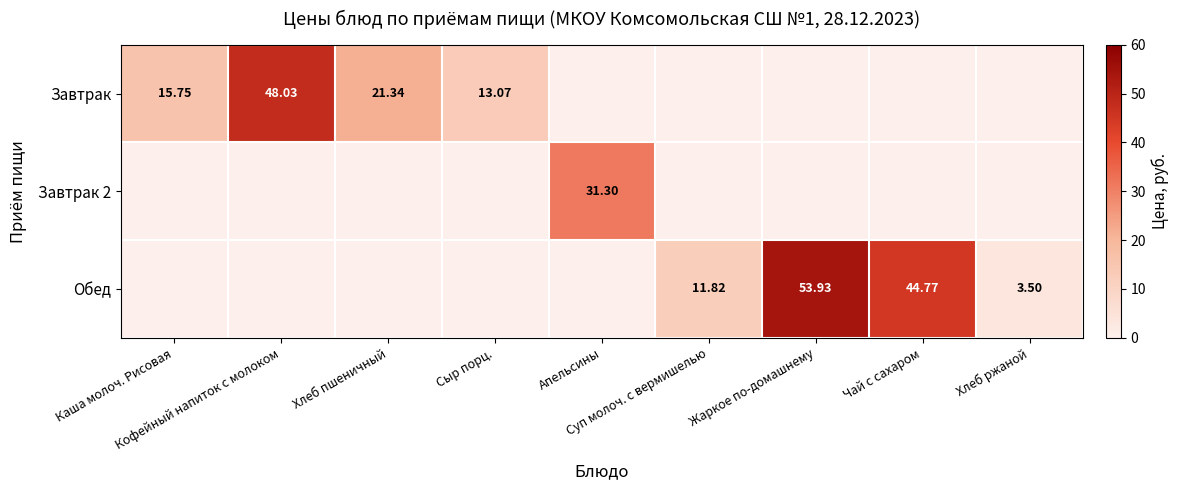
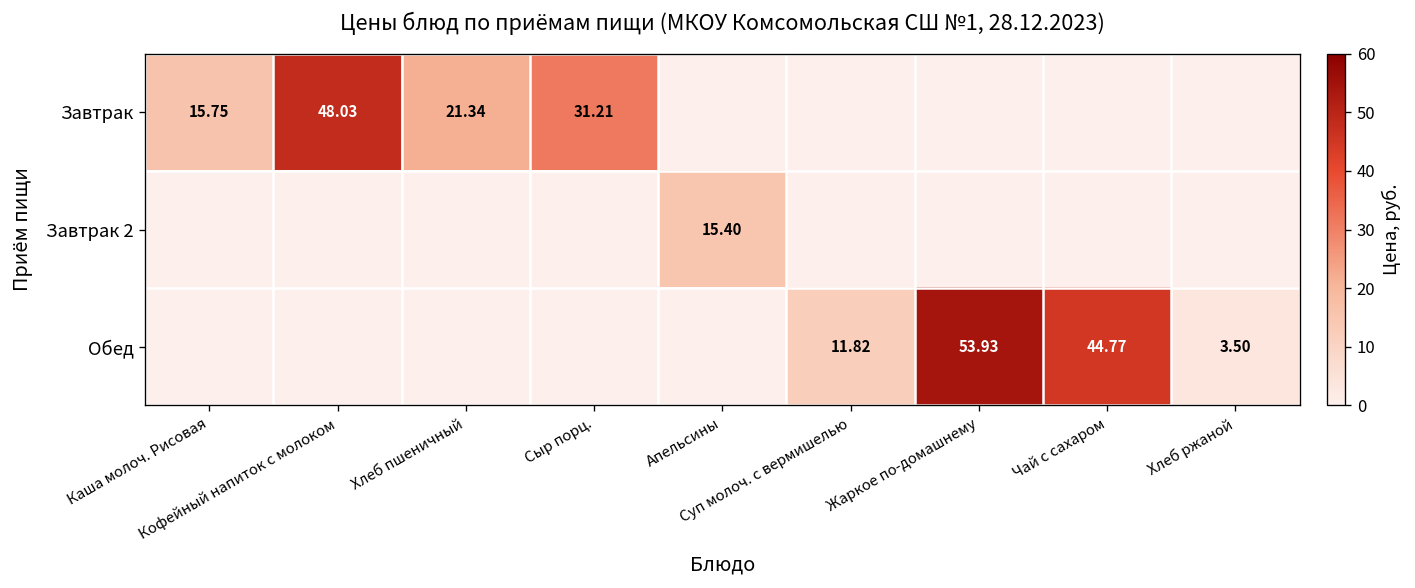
  {
    "Завтрак": {
      "Каша молоч. Рисовая": 15.75,
      "Кофейный напиток с молоком": 48.03,
      "Хлеб пшеничный": 21.34,
-     "Сыр порц.": 13.07
+     "Сыр порц.": 31.21
    },
    "Завтрак 2": {
-     "Апельсины": 31.30
+     "Апельсины": 15.40
    },
    "Обед": {
      "Суп молоч. с вермишелью": 11.82,
      "Жаркое по-домашнему": 53.93,
      "Чай с сахаром": 44.77,
      "Хлеб ржаной": 3.50
    }
  }
